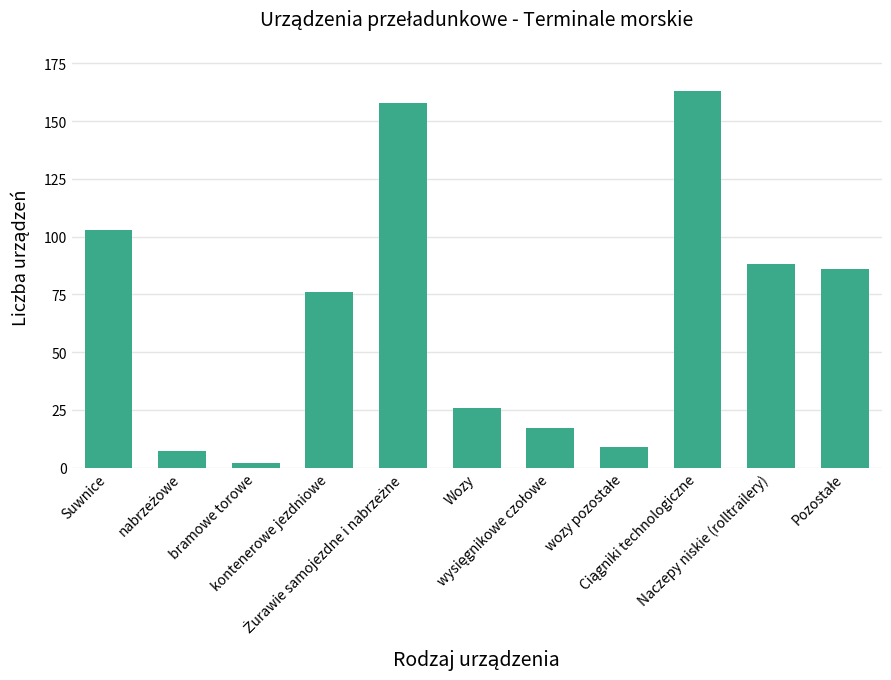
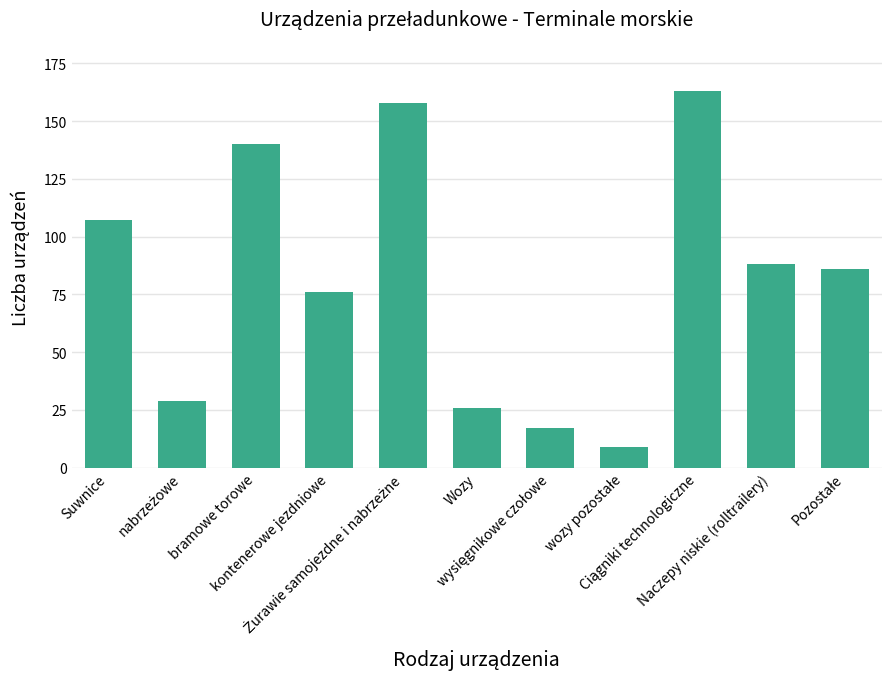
  {
-   "Suwnice": 103,
-   "nabrzeżowe": 7,
-   "bramowe torowe": 2,
+   "Suwnice": 107,
+   "nabrzeżowe": 29,
+   "bramowe torowe": 140,
    "kontenerowe jezdniowe": 76,
    "Żurawie samojezdne i nabrzeżne": 158,
    "Wozy": 26,
    "wysięgnikowe czołowe": 17,
    "wozy pozostałe": 9,
    "Ciągniki technologiczne": 163,
    "Naczepy niskie (rolltrailery)": 88,
    "Pozostałe": 86
  }
